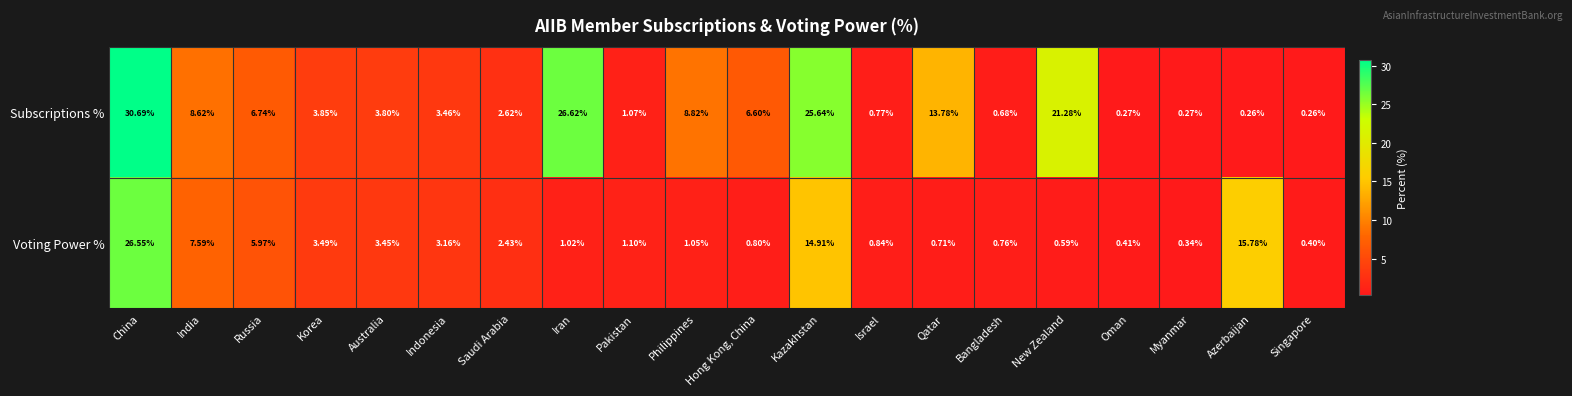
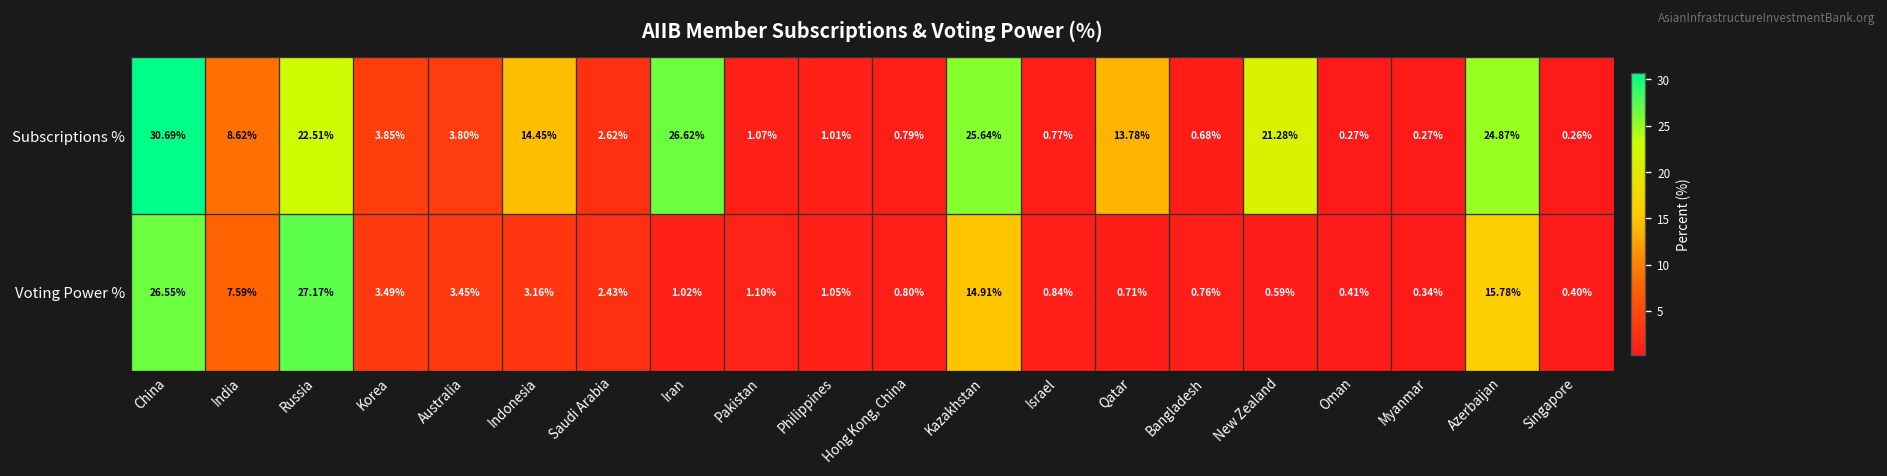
  {
    "Subscriptions %": {
      "China": "30.69%",
      "India": "8.62%",
-     "Russia": "6.74%",
+     "Russia": "22.51%",
      "Korea": "3.85%",
      "Australia": "3.80%",
-     "Indonesia": "3.46%",
+     "Indonesia": "14.45%",
      "Saudi Arabia": "2.62%",
      "Iran": "26.62%",
      "Pakistan": "1.07%",
-     "Philippines": "8.82%",
-     "Hong Kong, China": "6.60%",
+     "Philippines": "1.01%",
+     "Hong Kong, China": "0.79%",
      "Kazakhstan": "25.64%",
      "Israel": "0.77%",
      "Qatar": "13.78%",
      "Bangladesh": "0.68%",
      "New Zealand": "21.28%",
      "Oman": "0.27%",
      "Myanmar": "0.27%",
-     "Azerbaijan": "0.26%",
+     "Azerbaijan": "24.87%",
      "Singapore": "0.26%"
    },
    "Voting Power %": {
      "China": "26.55%",
      "India": "7.59%",
-     "Russia": "5.97%",
+     "Russia": "27.17%",
      "Korea": "3.49%",
      "Australia": "3.45%",
      "Indonesia": "3.16%",
      "Saudi Arabia": "2.43%",
      "Iran": "1.02%",
      "Pakistan": "1.10%",
      "Philippines": "1.05%",
      "Hong Kong, China": "0.80%",
      "Kazakhstan": "14.91%",
      "Israel": "0.84%",
      "Qatar": "0.71%",
      "Bangladesh": "0.76%",
      "New Zealand": "0.59%",
      "Oman": "0.41%",
      "Myanmar": "0.34%",
      "Azerbaijan": "15.78%",
      "Singapore": "0.40%"
    }
  }
